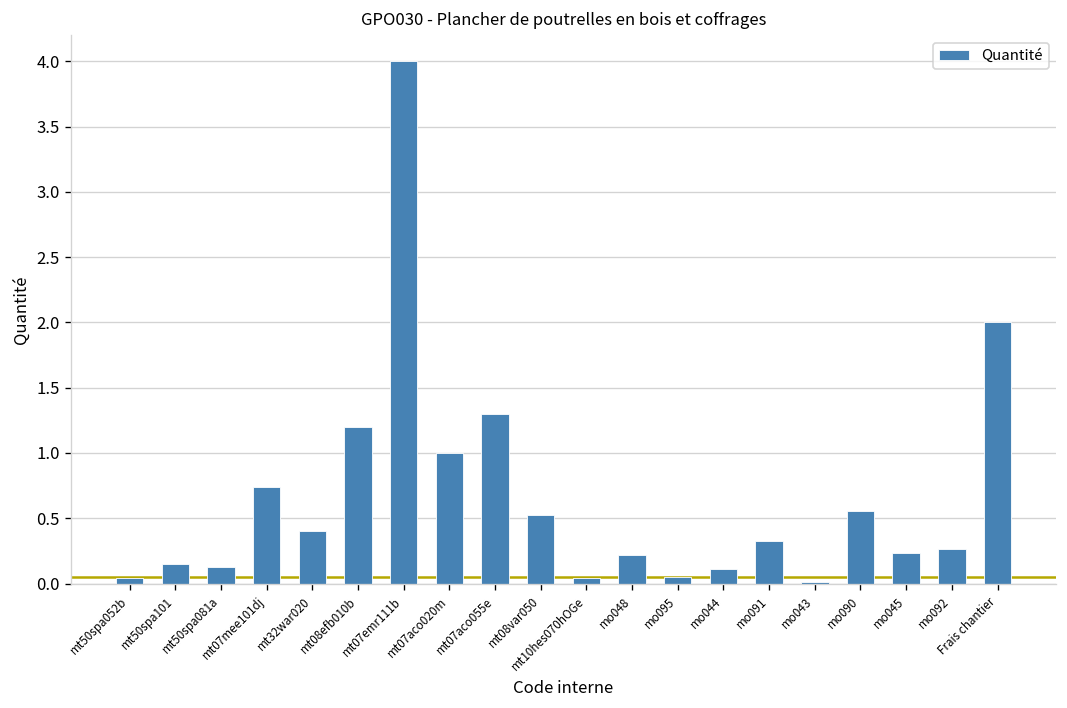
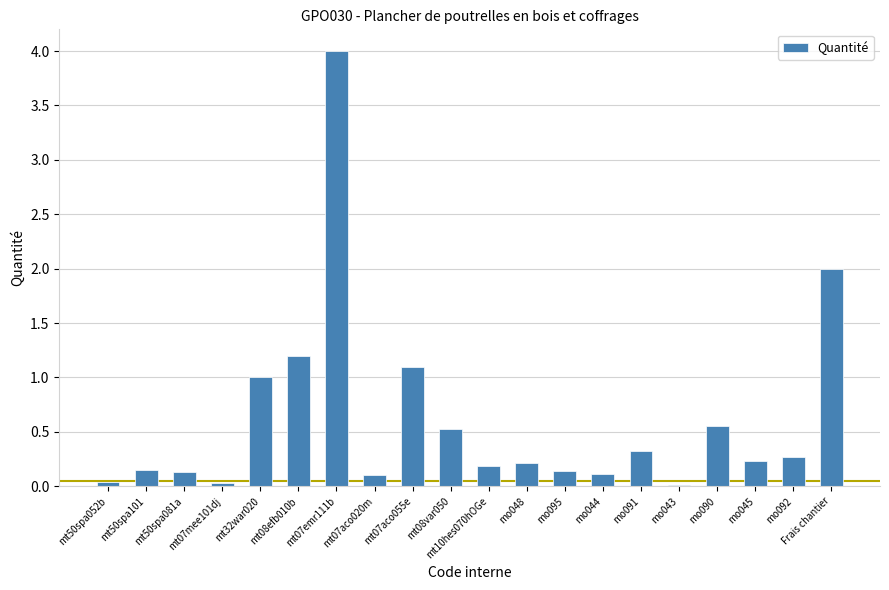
  {
    "mt50spa052b": 0.04,
    "mt50spa101": 0.15,
    "mt50spa081a": 0.13,
-   "mt07mee101dj": 0.74,
-   "mt32war020": 0.4,
+   "mt07mee101dj": 0.03,
+   "mt32war020": 1.0,
    "mt08efb010b": 1.20,
    "mt07emr111b": 4.00,
-   "mt07aco020m": 1.0,
-   "mt07aco055e": 1.3,
+   "mt07aco020m": 0.1,
+   "mt07aco055e": 1.1,
    "mt08var050": 0.53,
-   "mt10hes070hOGe": 0.04,
+   "mt10hes070hOGe": 0.19,
    "mo048": 0.22,
-   "mo095": 0.05,
+   "mo095": 0.14,
    "mo044": 0.11,
    "mo091": 0.33,
    "mo090": 0.56,
    "mo045": 0.24,
    "mo092": 0.27,
    "Frais chantier": 2.00
  }
